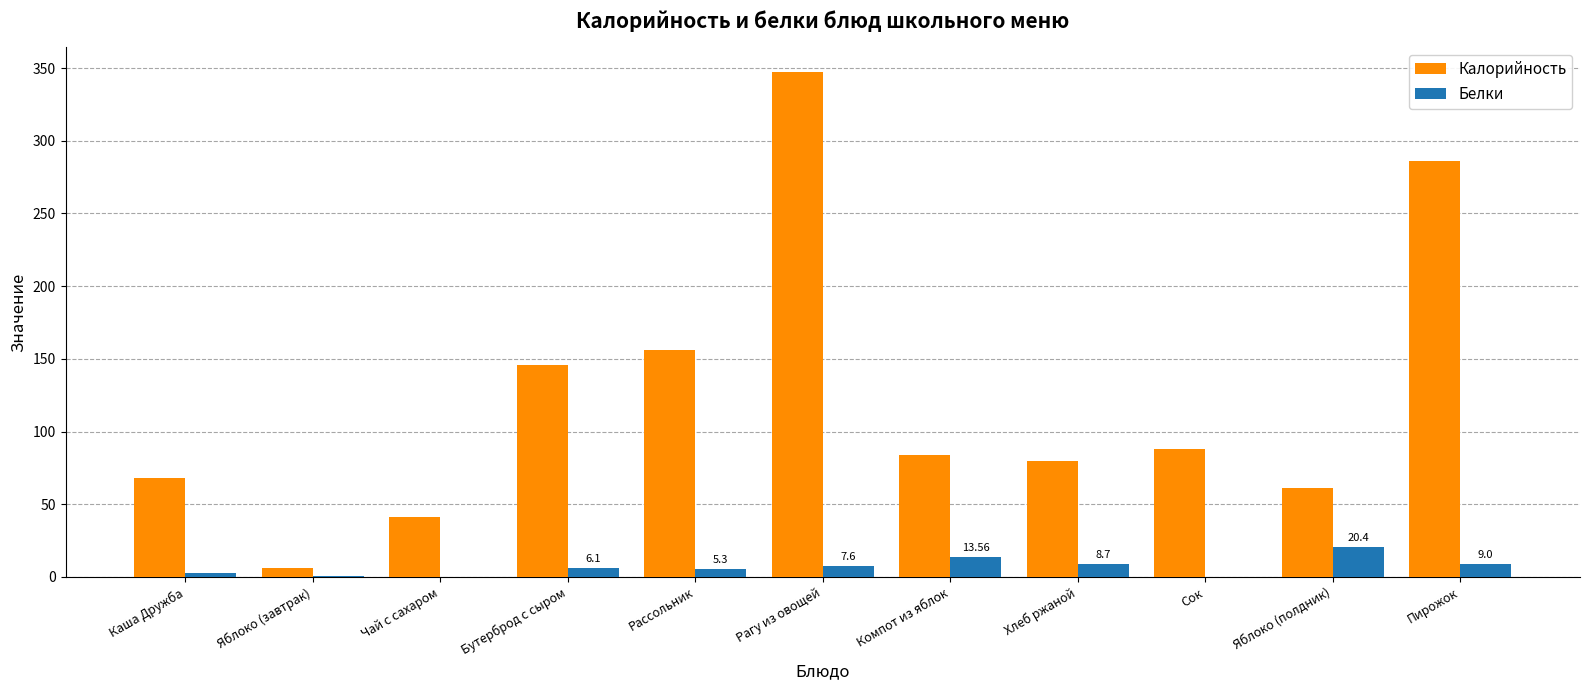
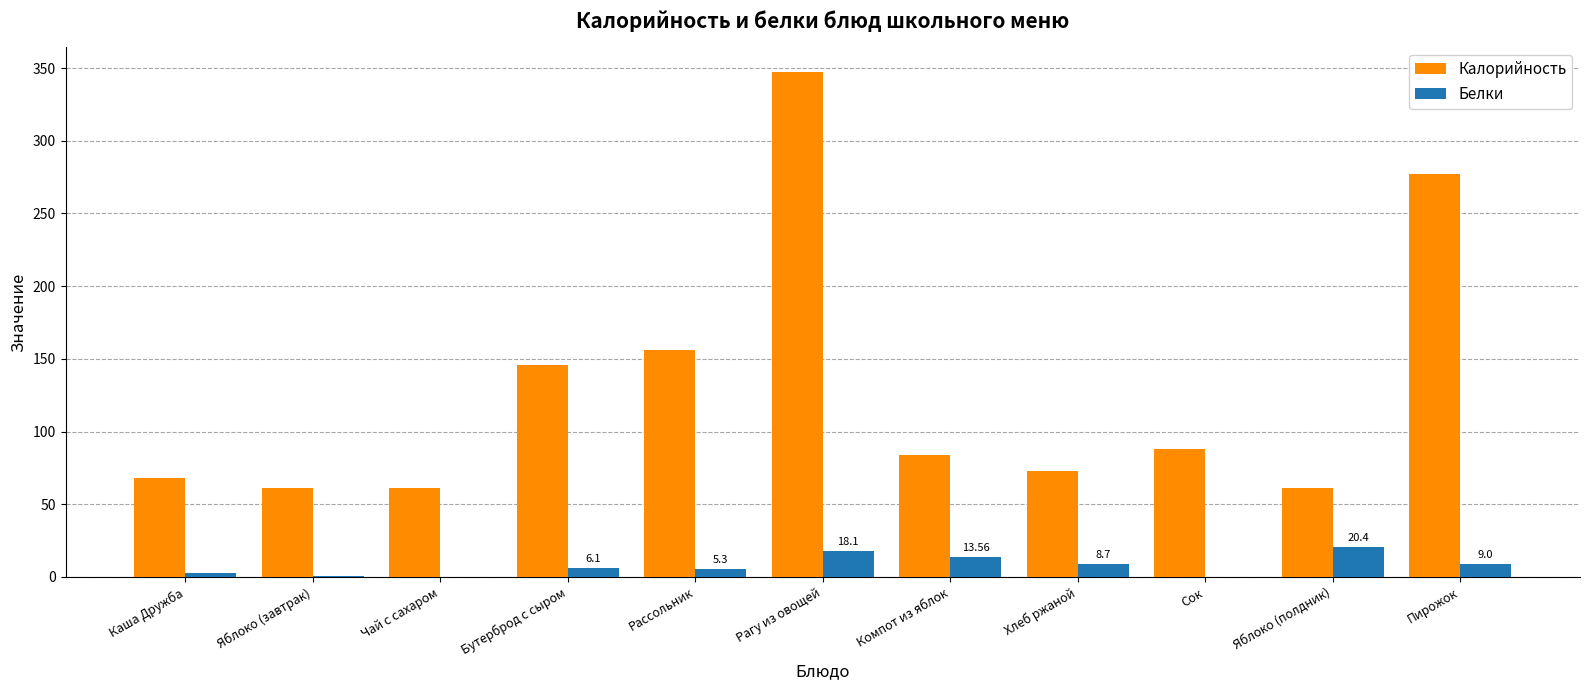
  {
    "Калорийность": {
      "Каша Дружба": 68,
-     "Яблоко (завтрак)": 6,
-     "Чай с сахаром": 41,
+     "Яблоко (завтрак)": 61,
+     "Чай с сахаром": 61,
      "Бутерброд с сыром": 146,
      "Рассольник": 156,
      "Рагу из овощей": 347,
      "Компот из яблок": 84,
-     "Хлеб ржаной": 80,
+     "Хлеб ржаной": 73,
      "Сок": 88,
      "Яблоко (полдник)": 61,
-     "Пирожок": 286
+     "Пирожок": 277
    },
    "Белки": {
      "Бутерброд с сыром": 6.1,
      "Рассольник": 5.3,
-     "Рагу из овощей": 7.6,
+     "Рагу из овощей": 18.1,
      "Компот из яблок": 13.56,
      "Хлеб ржаной": 8.7,
      "Яблоко (полдник)": 20.4,
      "Пирожок": 9.0
    }
  }
